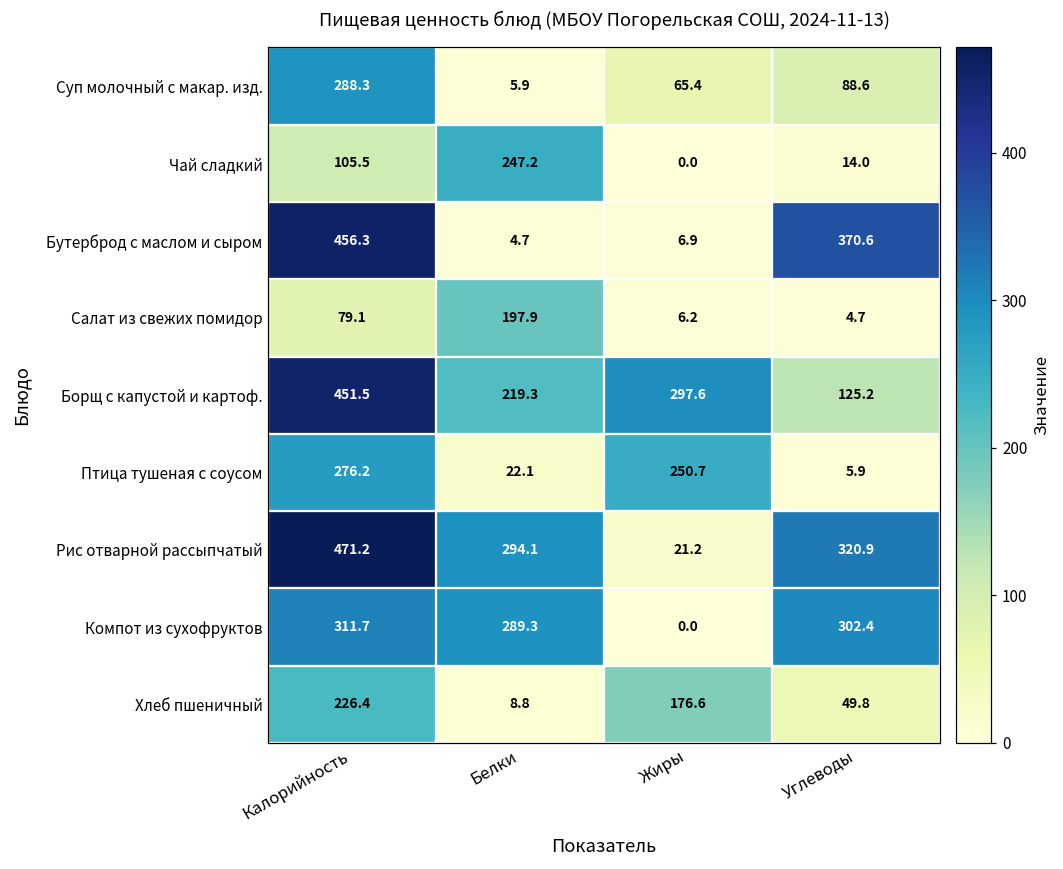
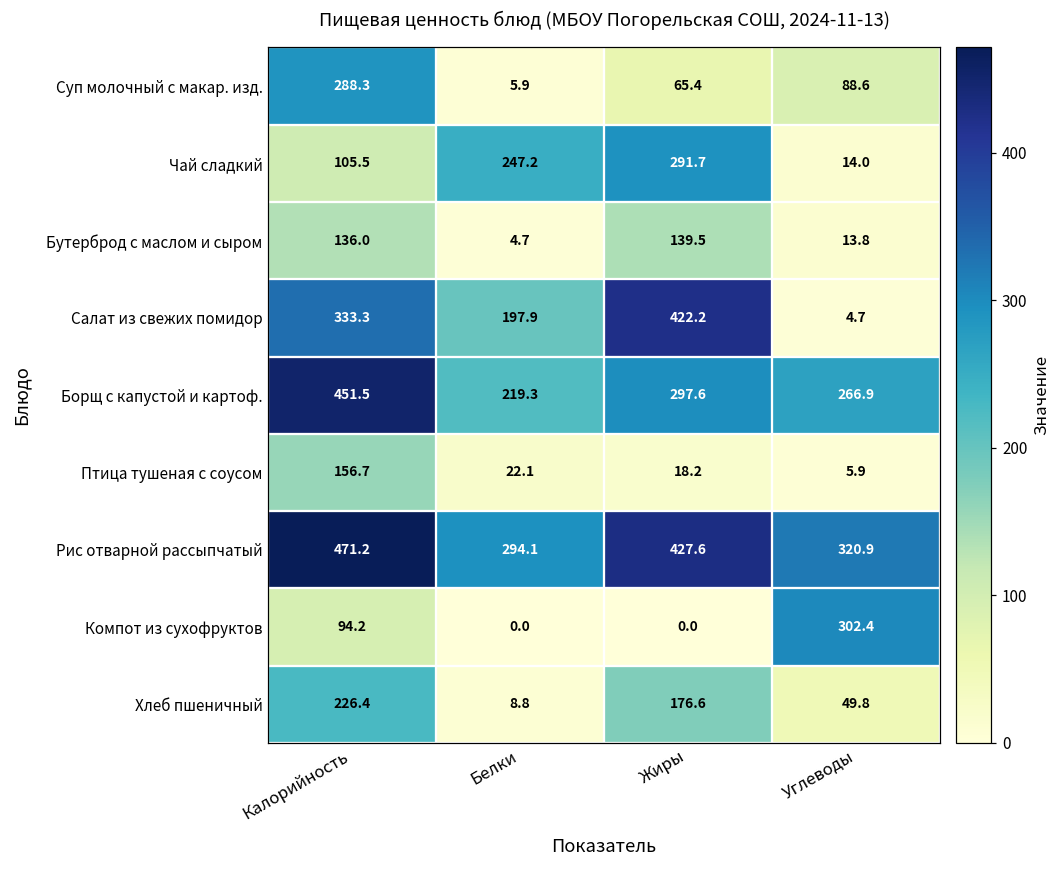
  {
    "Суп молочный с макар. изд.": {
      "Калорийность": 288.3,
      "Белки": 5.9,
      "Жиры": 65.4,
      "Углеводы": 88.6
    },
    "Чай сладкий": {
      "Калорийность": 105.5,
      "Белки": 247.2,
-     "Жиры": 0.0,
+     "Жиры": 291.7,
      "Углеводы": 14.0
    },
    "Бутерброд с маслом и сыром": {
-     "Калорийность": 456.3,
+     "Калорийность": 136.0,
      "Белки": 4.7,
-     "Жиры": 6.9,
-     "Углеводы": 370.6
+     "Жиры": 139.5,
+     "Углеводы": 13.8
    },
    "Салат из свежих помидор": {
-     "Калорийность": 79.1,
+     "Калорийность": 333.3,
      "Белки": 197.9,
-     "Жиры": 6.2,
+     "Жиры": 422.2,
      "Углеводы": 4.7
    },
    "Борщ с капустой и картоф.": {
      "Калорийность": 451.5,
      "Белки": 219.3,
      "Жиры": 297.6,
-     "Углеводы": 125.2
+     "Углеводы": 266.9
    },
    "Птица тушеная с соусом": {
-     "Калорийность": 276.2,
+     "Калорийность": 156.7,
      "Белки": 22.1,
-     "Жиры": 250.7,
+     "Жиры": 18.2,
      "Углеводы": 5.9
    },
    "Рис отварной рассыпчатый": {
      "Калорийность": 471.2,
      "Белки": 294.1,
-     "Жиры": 21.2,
+     "Жиры": 427.6,
      "Углеводы": 320.9
    },
    "Компот из сухофруктов": {
-     "Калорийность": 311.7,
-     "Белки": 289.3,
+     "Калорийность": 94.2,
+     "Белки": 0.0,
      "Жиры": 0.0,
      "Углеводы": 302.4
    },
    "Хлеб пшеничный": {
      "Калорийность": 226.4,
      "Белки": 8.8,
      "Жиры": 176.6,
      "Углеводы": 49.8
    }
  }
